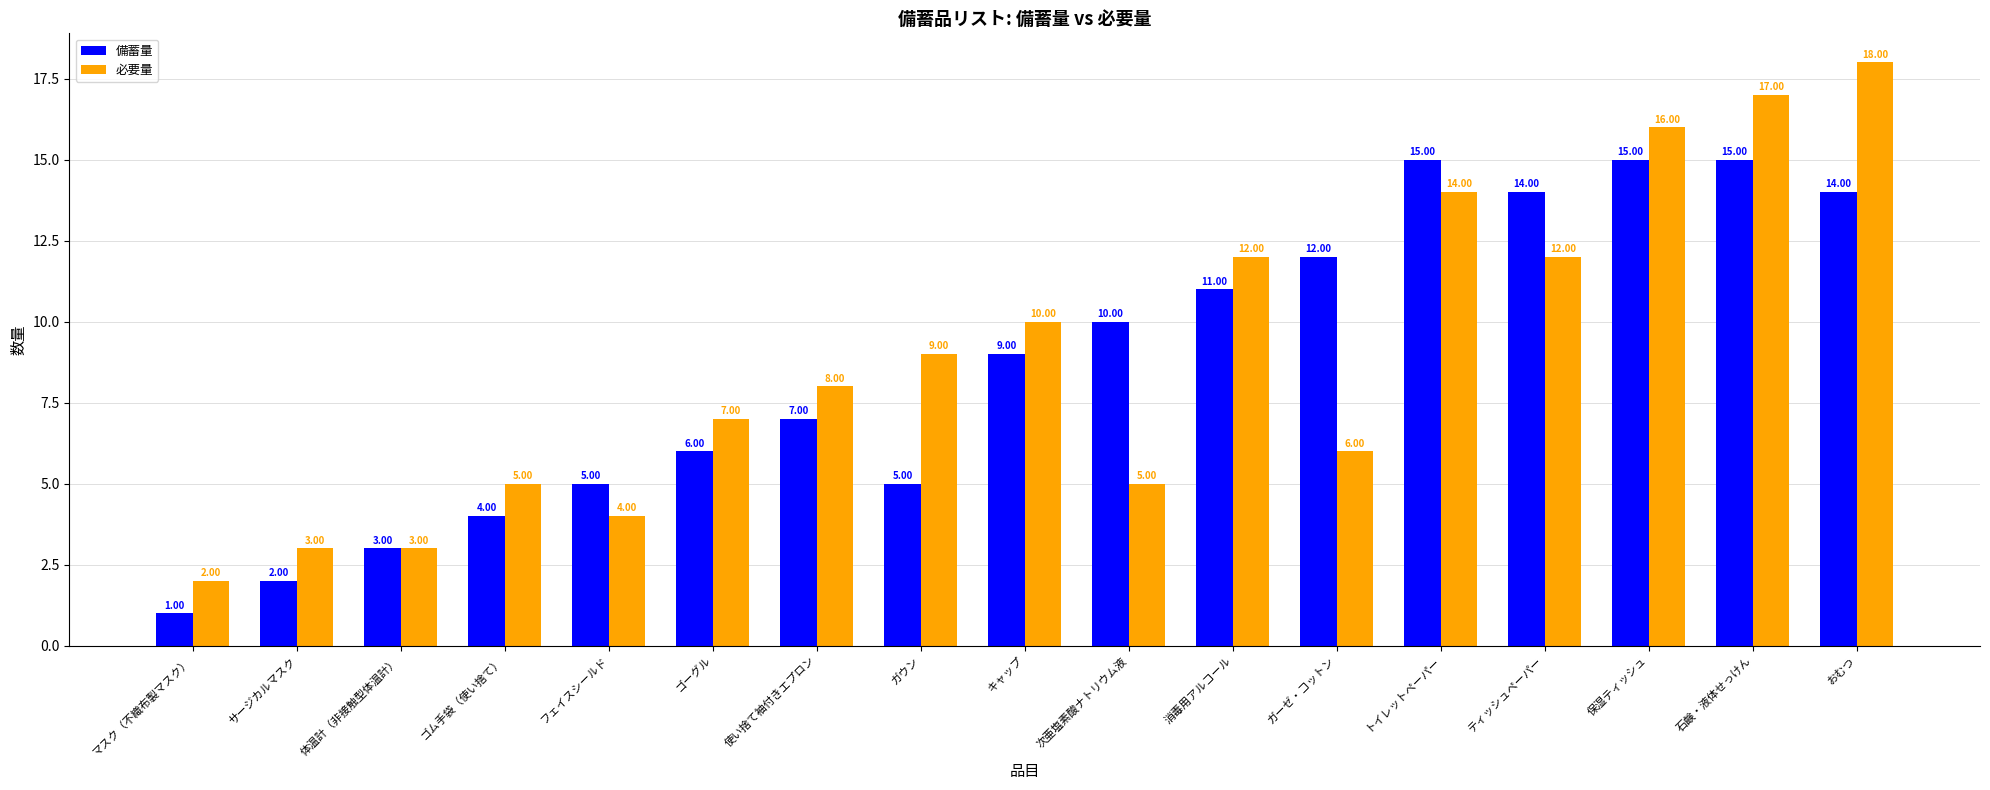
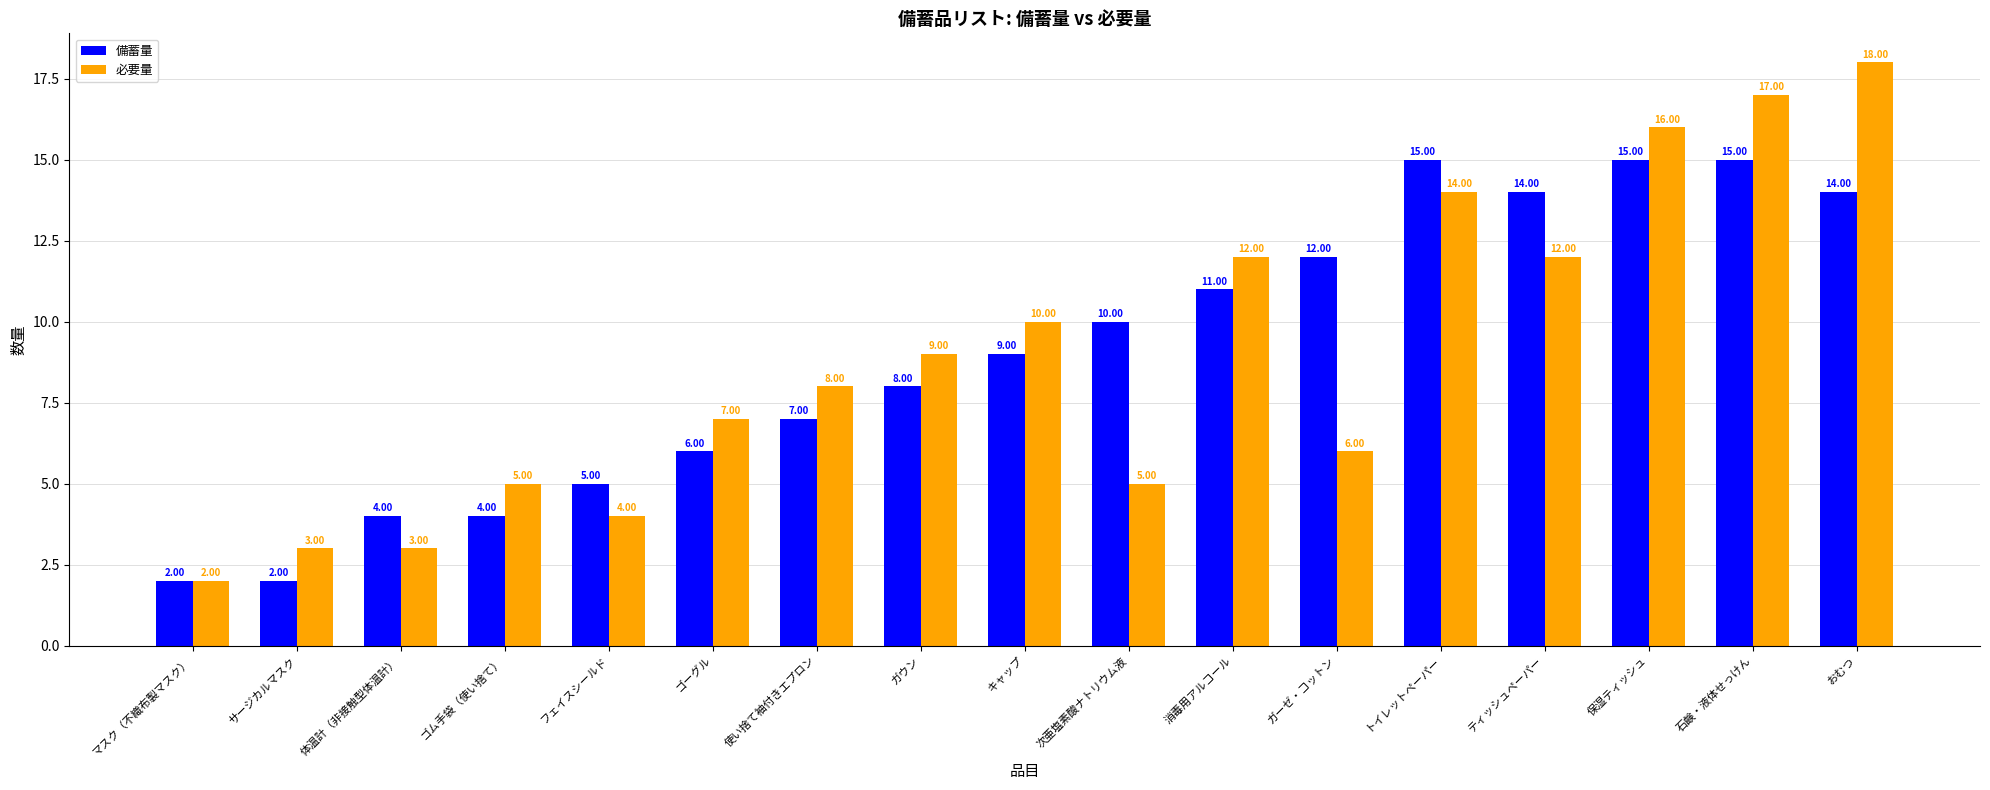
  {
    "備蓄量": {
-     "マスク（不織布製マスク）": 1.00,
+     "マスク（不織布製マスク）": 2.00,
      "サージカルマスク": 2.00,
-     "体温計（非接触型体温計）": 3.00,
+     "体温計（非接触型体温計）": 4.00,
      "ゴム手袋（使い捨て）": 4.00,
      "フェイスシールド": 5.00,
      "ゴーグル": 6.00,
      "使い捨て袖付きエプロン": 7.00,
-     "ガウン": 5.00,
+     "ガウン": 8.00,
      "キャップ": 9.00,
      "次亜塩素酸ナトリウム液": 10.00,
      "消毒用アルコール": 11.00,
      "ガーゼ・コットン": 12.00,
      "トイレットペーパー": 15.00,
      "ティッシュペーパー": 14.00,
      "保湿ティッシュ": 15.00,
      "石鹸・液体せっけん": 15.00,
      "おむつ": 14.00
    },
    "必要量": {
      "マスク（不織布製マスク）": 2.00,
      "サージカルマスク": 3.00,
      "体温計（非接触型体温計）": 3.00,
      "ゴム手袋（使い捨て）": 5.00,
      "フェイスシールド": 4.00,
      "ゴーグル": 7.00,
      "使い捨て袖付きエプロン": 8.00,
      "ガウン": 9.00,
      "キャップ": 10.00,
      "次亜塩素酸ナトリウム液": 5.00,
      "消毒用アルコール": 12.00,
      "ガーゼ・コットン": 6.00,
      "トイレットペーパー": 14.00,
      "ティッシュペーパー": 12.00,
      "保湿ティッシュ": 16.00,
      "石鹸・液体せっけん": 17.00,
      "おむつ": 18.00
    }
  }
